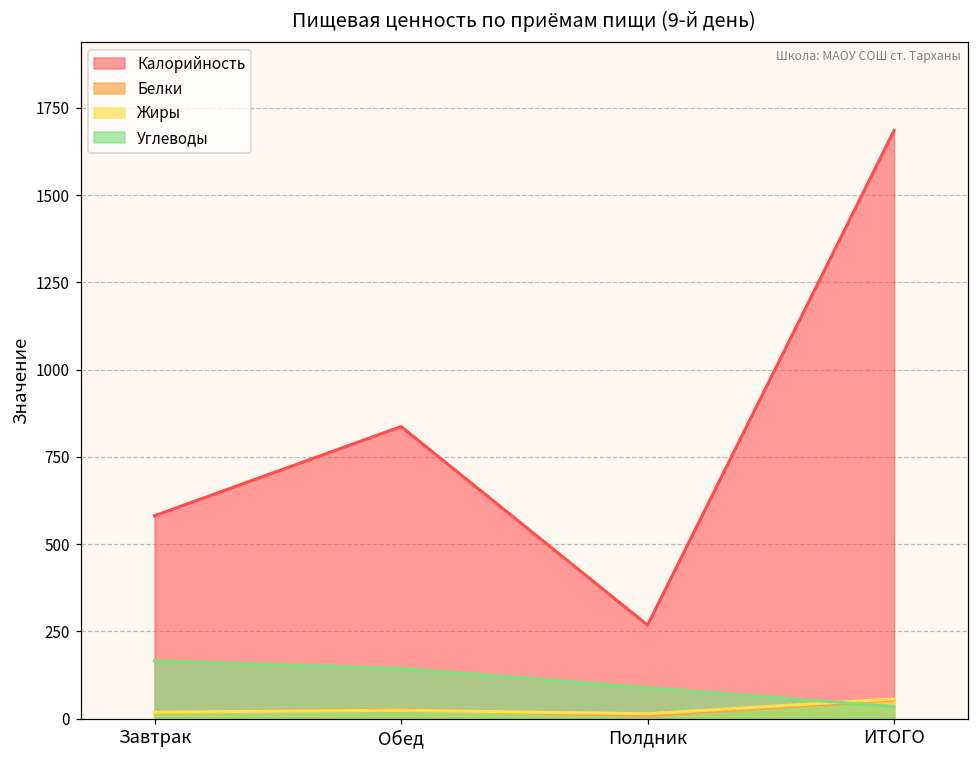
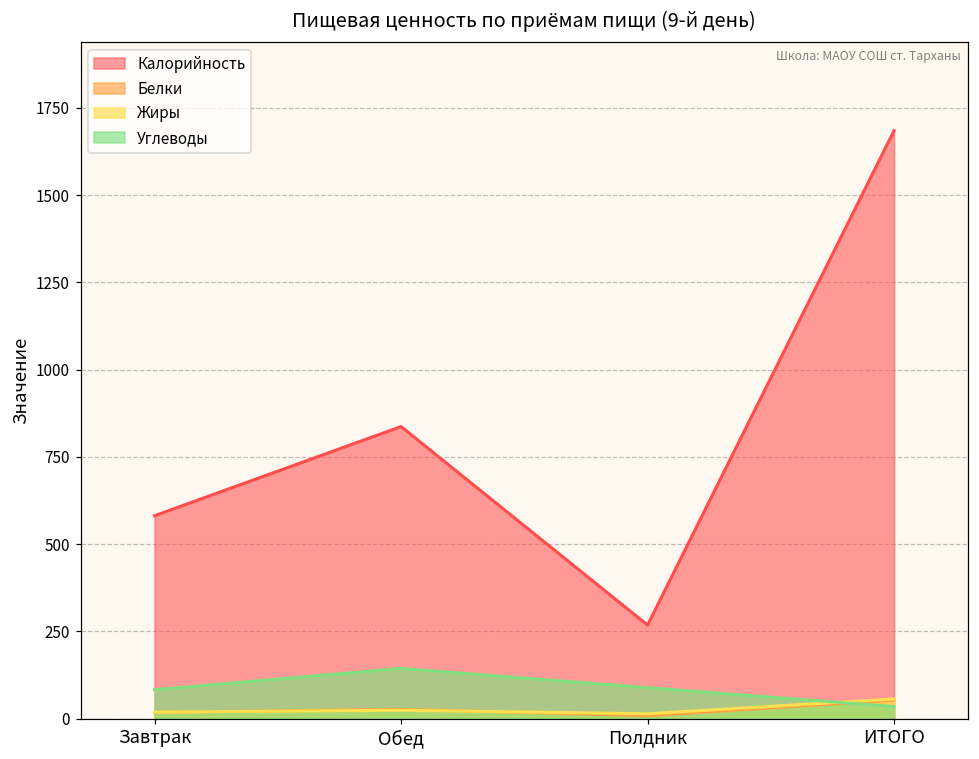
  {
    "Калорийность": {
      "Завтрак": 580,
      "Обед": 840,
      "Полдник": 270,
      "ИТОГО": 1680
    },
    "Углеводы": {
-     "Завтрак": 170,
+     "Завтрак": 80,
      "Обед": 140,
      "Полдник": 90,
      "ИТОГО": 30
    }
  }
